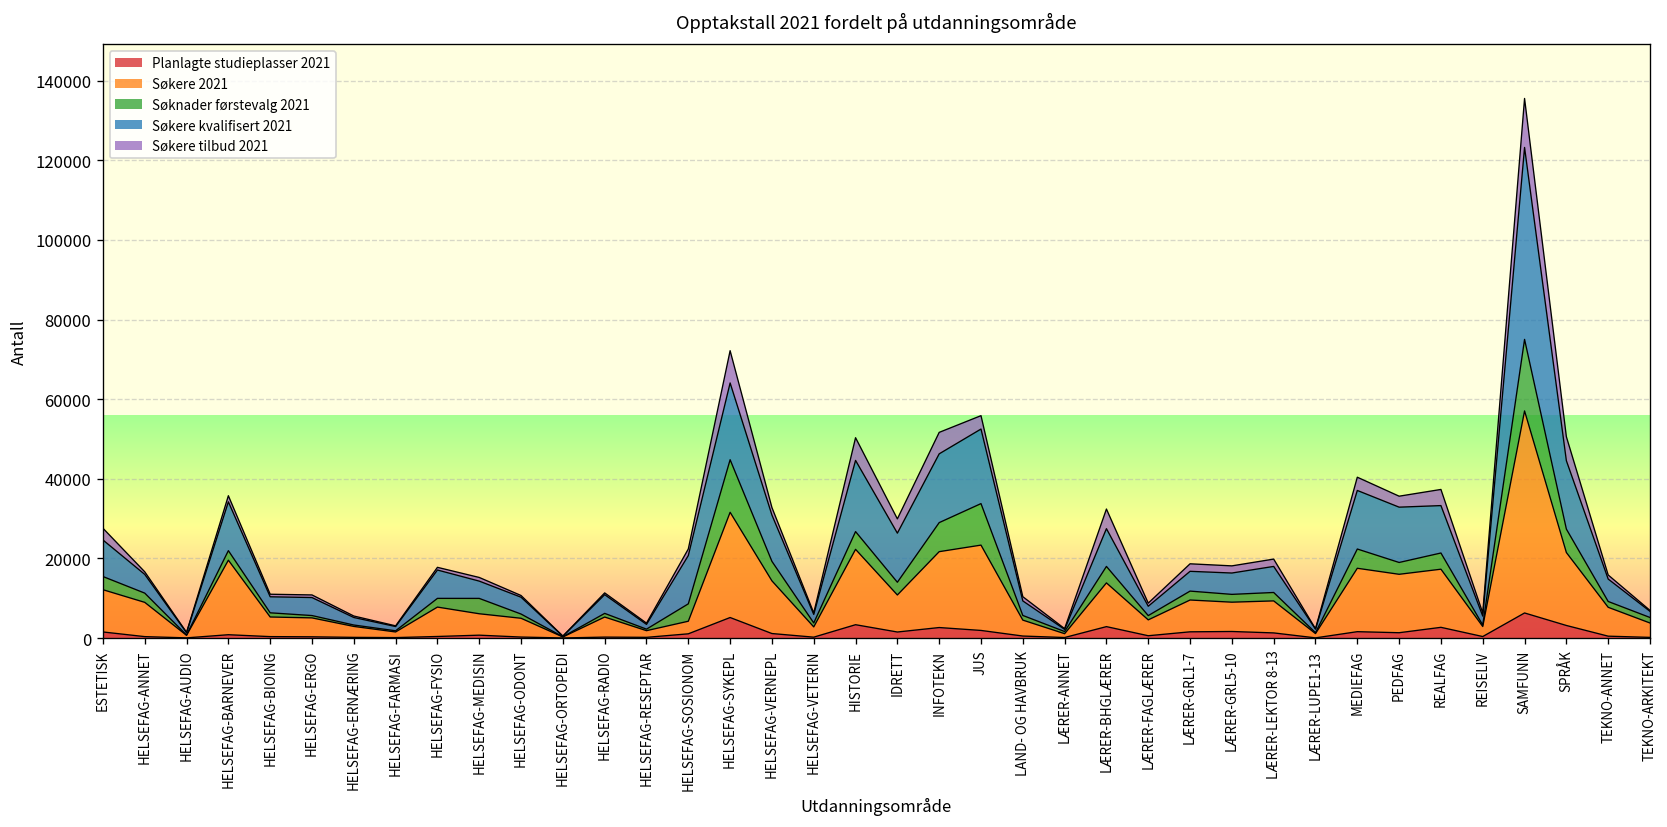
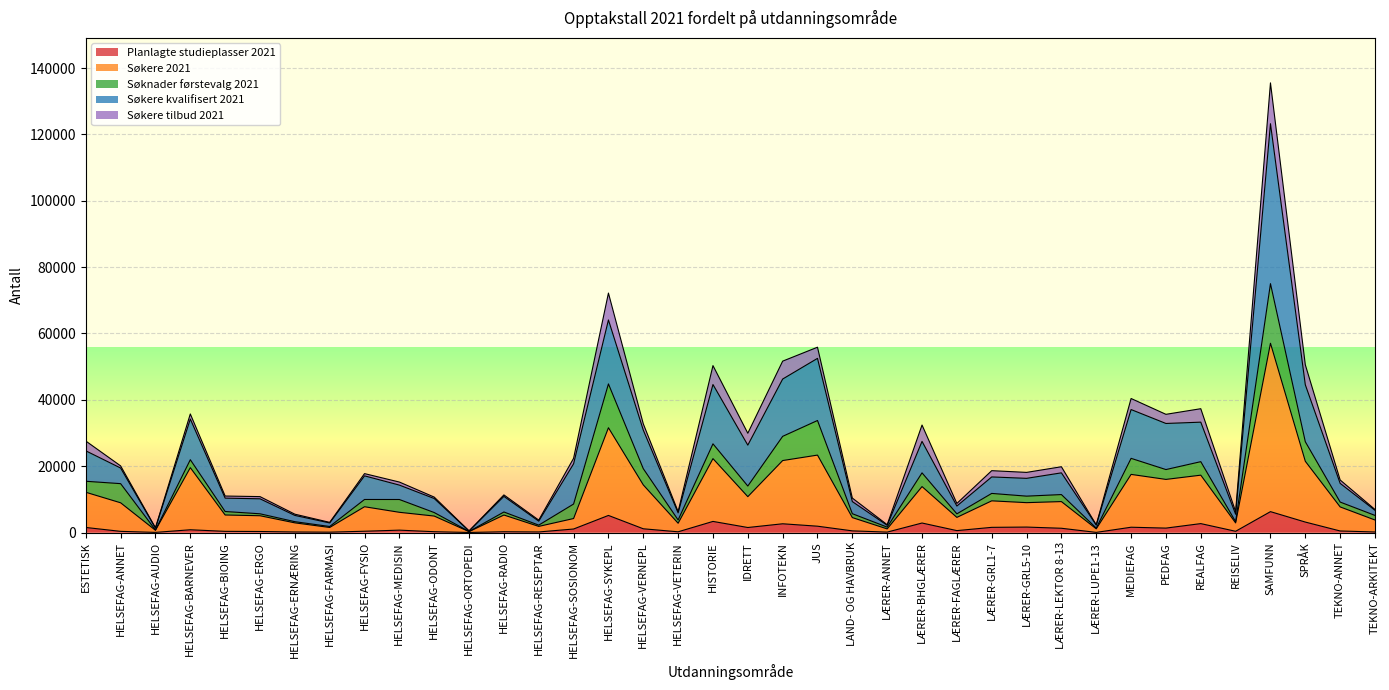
  {
    "Planlagte studieplasser 2021": {
      "ESTETISK": 2000,
      "HELSEFAG-ANNET": 0,
      "HELSEFAG-BARNEVER": 1000,
      "HELSEFAG-BIOING": 0,
      "HELSEFAG-ERGO": 0,
      "HELSEFAG-ERNÆRING": 0,
      "HELSEFAG-FARMASI": 0,
      "HELSEFAG-FYSIO": 0,
      "HELSEFAG-MEDISIN": 1000,
      "HELSEFAG-ODONT": 0,
      "HELSEFAG-RADIO": 0,
      "HELSEFAG-RESEPTAR": 0,
      "HELSEFAG-SOSIONOM": 1000,
      "HELSEFAG-SYKEPL": 5000,
      "HELSEFAG-VERNEPL": 1000,
      "HELSEFAG-VETERIN": 0,
      "HISTORIE": 3000,
      "IDRETT": 2000,
      "INFOTEKN": 3000,
      "JUS": 2000,
      "LAND- OG HAVBRUK": 0,
      "LÆRER-ANNET": 0,
      "LÆRER-BHGLÆRER": 3000,
      "LÆRER-FAGLÆRER": 1000,
      "LÆRER-GRL1-7": 2000,
      "LÆRER-GRL5-10": 2000,
      "LÆRER-LEKTOR 8-13": 1000,
      "LÆRER-LUPE1-13": 0,
      "MEDIEFAG": 2000,
      "PEDFAG": 1000,
      "REALFAG": 3000,
      "REISELIV": 0,
      "SAMFUNN": 6000,
      "SPRÅK": 3000,
      "TEKNO-ANNET": 0,
      "TEKNO-ARKITEKT": 0
    },
    "Søkere 2021": {
      "ESTETISK": 11000,
      "HELSEFAG-ANNET": 9000,
      "HELSEFAG-BARNEVER": 19000,
      "HELSEFAG-BIOING": 5000,
      "HELSEFAG-FYSIO": 7000,
      "HELSEFAG-MEDISIN": 5000,
      "HELSEFAG-ODONT": 5000,
      "HELSEFAG-RADIO": 5000,
      "HELSEFAG-SOSIONOM": 3000,
      "HELSEFAG-SYKEPL": 26000,
      "HELSEFAG-VERNEPL": 13000,
      "HELSEFAG-VETERIN": 3000,
      "HISTORIE": 19000,
      "IDRETT": 9000,
      "INFOTEKN": 19000,
      "JUS": 21000,
      "LAND- OG HAVBRUK": 4000,
      "LÆRER-BHGLÆRER": 11000,
      "LÆRER-FAGLÆRER": 4000,
      "LÆRER-GRL1-7": 8000,
      "LÆRER-GRL5-10": 7000,
      "LÆRER-LEKTOR 8-13": 8000,
      "MEDIEFAG": 16000,
      "PEDFAG": 15000,
      "REALFAG": 15000,
      "SAMFUNN": 51000,
      "SPRÅK": 18000,
      "TEKNO-ANNET": 7000,
      "TEKNO-ARKITEKT": 4000
    },
    "Søknader førstevalg 2021": {
      "ESTETISK": 3000,
-     "HELSEFAG-ANNET": 2000,
+     "HELSEFAG-ANNET": 6000,
      "HELSEFAG-BARNEVER": 2000,
      "HELSEFAG-BIOING": 1000,
      "HELSEFAG-FYSIO": 2000,
      "HELSEFAG-MEDISIN": 4000,
      "HELSEFAG-ODONT": 1000,
      "HELSEFAG-RADIO": 1000,
      "HELSEFAG-SOSIONOM": 4000,
      "HELSEFAG-SYKEPL": 13000,
      "HELSEFAG-VERNEPL": 5000,
      "HELSEFAG-VETERIN": 1000,
      "HISTORIE": 4000,
      "IDRETT": 3000,
      "INFOTEKN": 7000,
      "JUS": 10000,
      "LAND- OG HAVBRUK": 1000,
      "LÆRER-BHGLÆRER": 4000,
      "LÆRER-FAGLÆRER": 1000,
      "LÆRER-GRL1-7": 2000,
      "LÆRER-GRL5-10": 2000,
      "LÆRER-LEKTOR 8-13": 2000,
      "MEDIEFAG": 5000,
      "PEDFAG": 3000,
      "REALFAG": 4000,
      "SAMFUNN": 18000,
      "SPRÅK": 6000,
      "TEKNO-ANNET": 1000,
      "TEKNO-ARKITEKT": 1000
    },
    "Søkere kvalifisert 2021": {
      "ESTETISK": 9000,
      "HELSEFAG-BARNEVER": 12000,
      "HELSEFAG-MEDISIN": 4000,
      "HELSEFAG-SOSIONOM": 12000,
      "HELSEFAG-SYKEPL": 19000,
      "HELSEFAG-VERNEPL": 12000,
      "HISTORIE": 18000,
      "IDRETT": 12000,
      "INFOTEKN": 17000,
      "JUS": 19000,
      "LAND- OG HAVBRUK": 4000,
      "LÆRER-BHGLÆRER": 9000,
      "LÆRER-FAGLÆRER": 2000,
      "LÆRER-GRL1-7": 5000,
      "LÆRER-GRL5-10": 5000,
      "LÆRER-LEKTOR 8-13": 7000,
      "MEDIEFAG": 15000,
      "PEDFAG": 14000,
      "REALFAG": 12000,
      "REISELIV": 2000,
      "SAMFUNN": 48000,
      "SPRÅK": 17000,
      "TEKNO-ANNET": 6000
    },
    "Søkere tilbud 2021": {
      "ESTETISK": 3000,
      "HELSEFAG-BARNEVER": 2000,
      "HELSEFAG-MEDISIN": 1000,
      "HELSEFAG-SOSIONOM": 2000,
      "HELSEFAG-SYKEPL": 8000,
      "HELSEFAG-VERNEPL": 2000,
      "HISTORIE": 6000,
      "IDRETT": 4000,
      "INFOTEKN": 5000,
      "JUS": 3000,
      "LAND- OG HAVBRUK": 1000,
      "LÆRER-BHGLÆRER": 5000,
      "LÆRER-FAGLÆRER": 1000,
      "LÆRER-GRL1-7": 2000,
      "LÆRER-GRL5-10": 2000,
      "LÆRER-LEKTOR 8-13": 2000,
      "MEDIEFAG": 3000,
      "PEDFAG": 3000,
      "REALFAG": 4000,
      "REISELIV": 1000,
      "SAMFUNN": 12000,
      "SPRÅK": 6000,
      "TEKNO-ANNET": 1000
    }
  }
